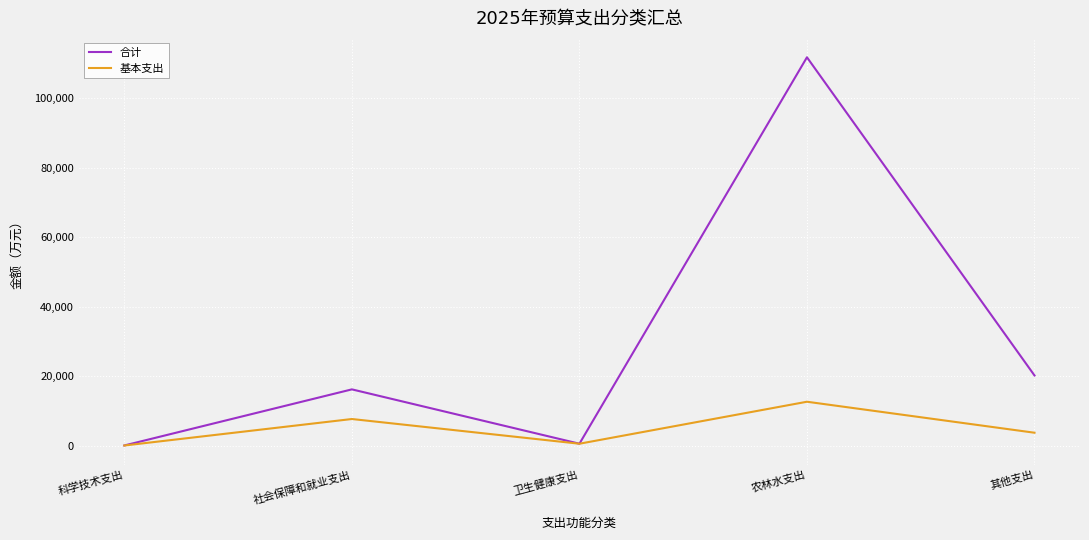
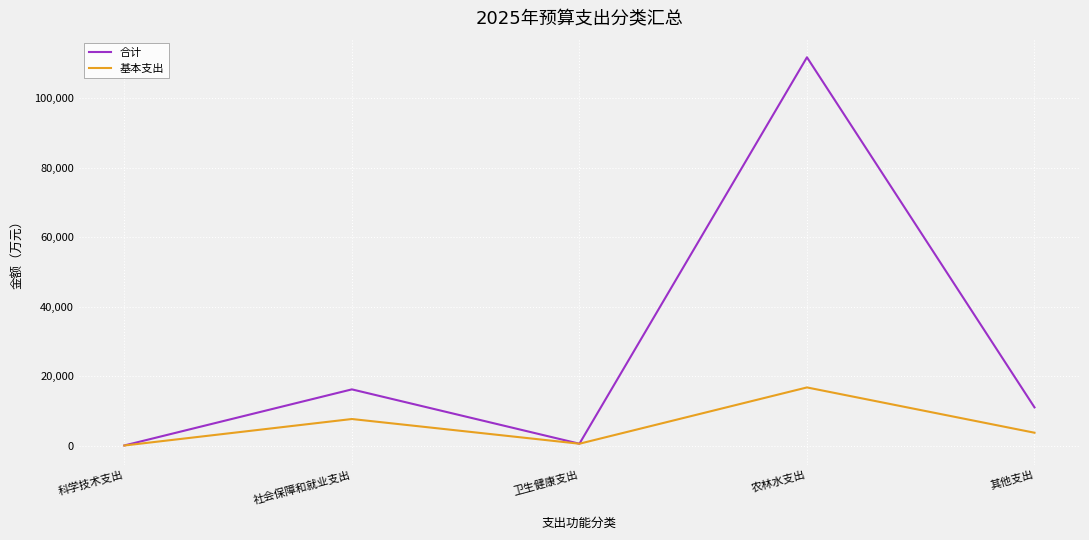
  {
    "合计": {
      "社会保障和就业支出": "16,000",
      "农林水支出": "112,000",
-     "其他支出": "20,000"
+     "其他支出": "11,000"
    },
    "基本支出": {
      "社会保障和就业支出": "8,000",
-     "农林水支出": "13,000",
+     "农林水支出": "17,000",
      "其他支出": "4,000"
    }
  }
